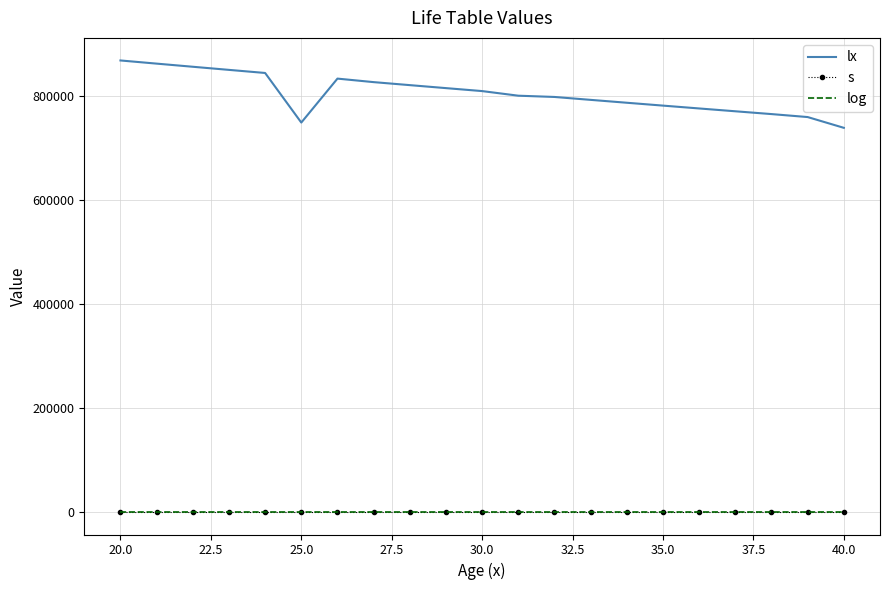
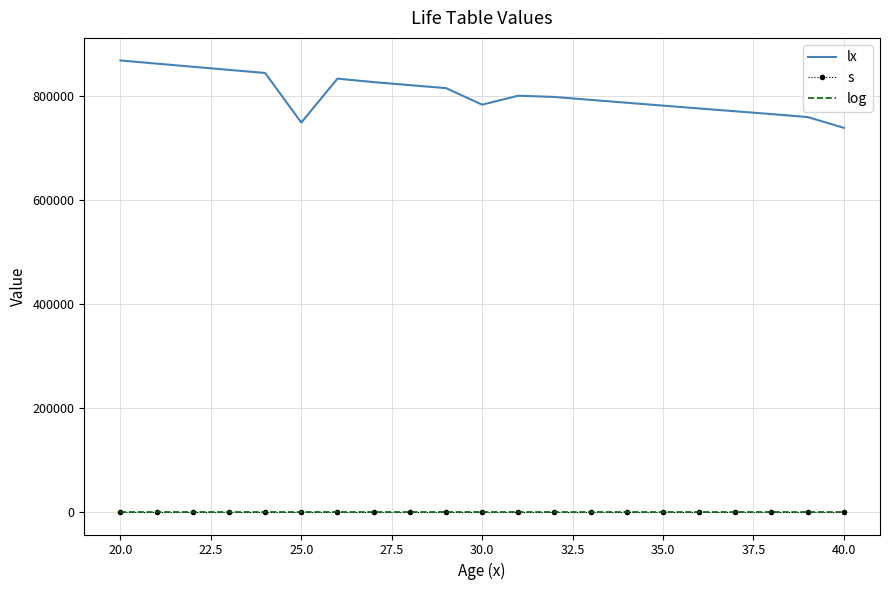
  {
    "lx": {
      "20.0": 870000,
      "25.0": 750000,
-     "30.0": 810000,
+     "30.0": 780000,
      "35.0": 780000,
      "40.0": 740000
    },
    "log": {
      "20.0": 0,
      "25.0": 0,
      "30.0": 0,
      "35.0": 0,
      "40.0": 0
    }
  }
